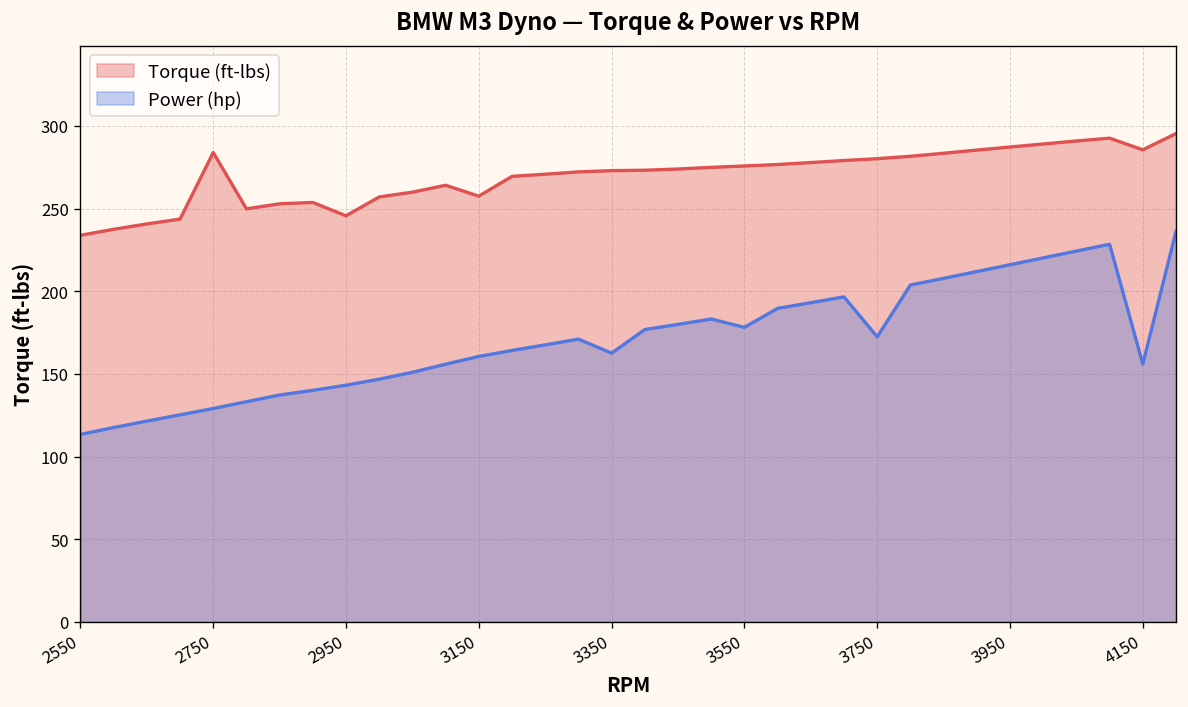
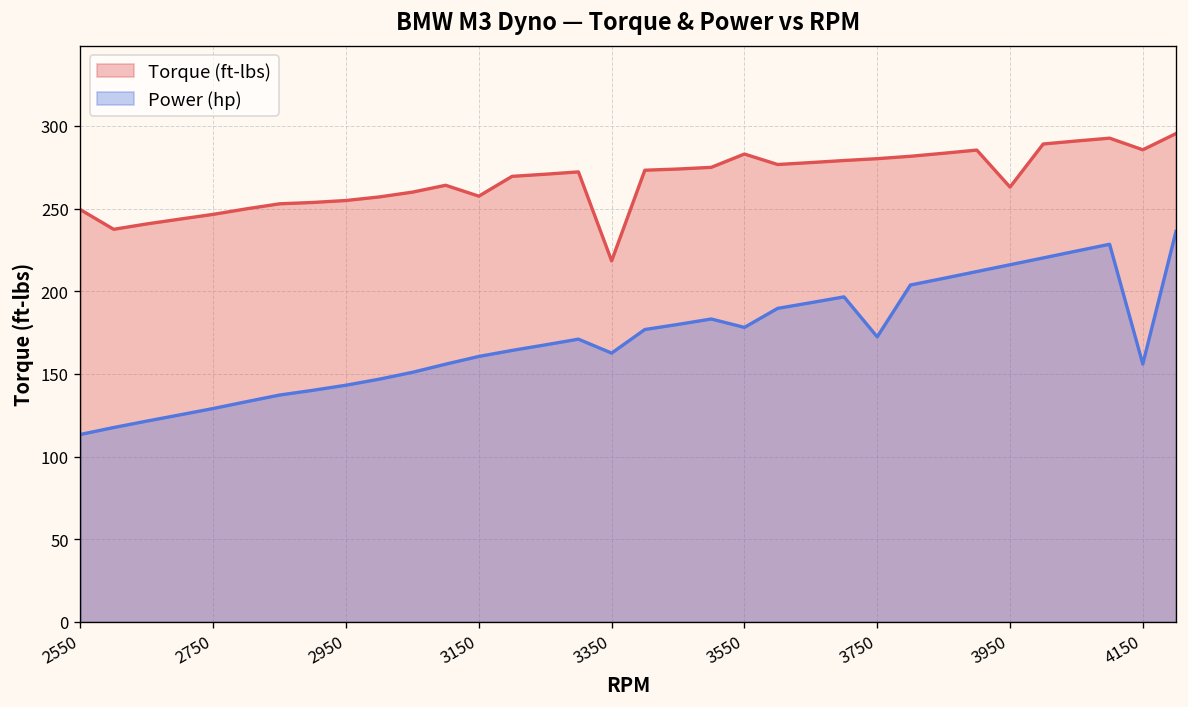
  {
    "Torque (ft-lbs)": {
-     "2550": 234,
-     "2750": 284,
-     "2950": 246,
+     "2550": 249,
+     "2750": 246,
+     "2950": 255,
      "3150": 258,
-     "3350": 273,
-     "3550": 276,
+     "3350": 218,
+     "3550": 283,
      "3750": 280,
-     "3950": 287,
+     "3950": 263,
      "4150": 286
    },
    "Power (hp)": {
      "2550": 113,
      "2750": 129,
      "2950": 143,
      "3150": 161,
      "3350": 163,
      "3550": 178,
      "3750": 172,
      "3950": 216,
      "4150": 156
    }
  }
